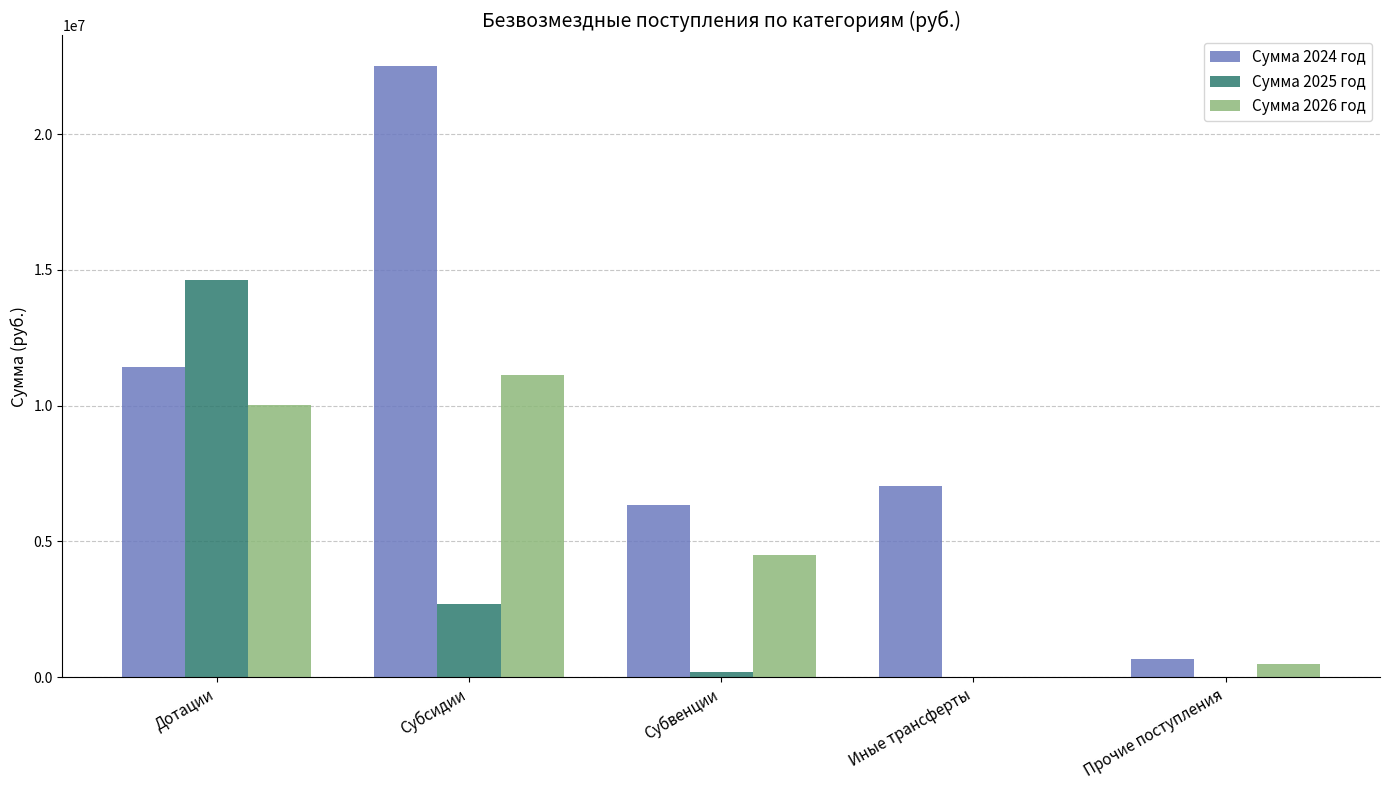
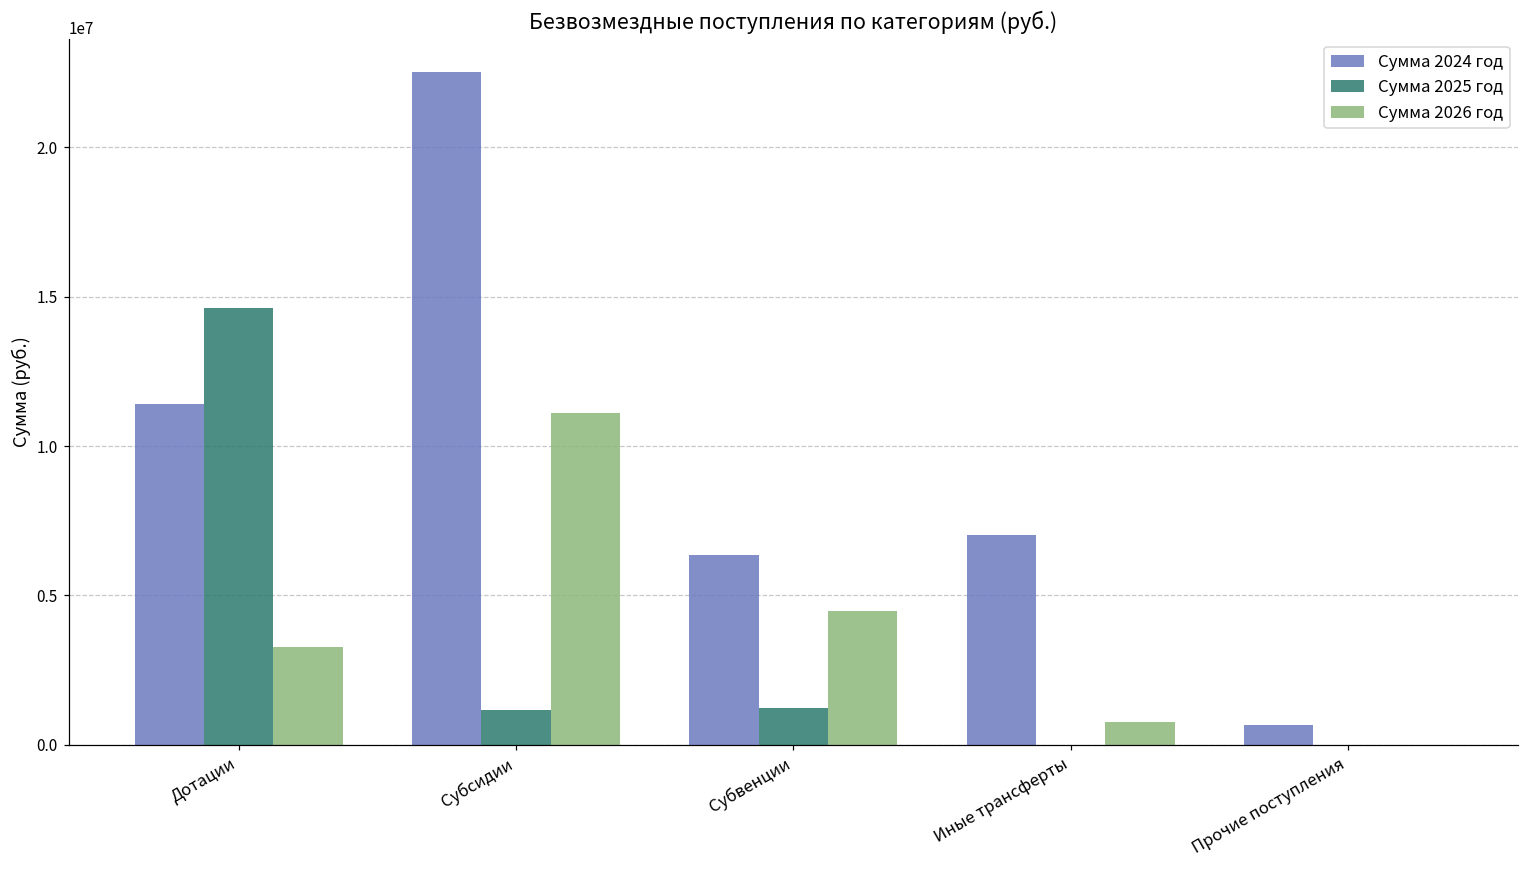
  {
    "Сумма 2024 год": {
      "Дотации": 11400000,
      "Субсидии": 22500000,
      "Субвенции": 6400000,
      "Иные трансферты": 7000000,
      "Прочие поступления": 700000
    },
    "Сумма 2025 год": {
      "Дотации": 14600000,
-     "Субсидии": 2700000,
-     "Субвенции": 200000,
+     "Субсидии": 1200000,
+     "Субвенции": 1200000,
      "Иные трансферты": 0,
      "Прочие поступления": 0
    },
    "Сумма 2026 год": {
-     "Дотации": 10000000,
+     "Дотации": 3300000,
      "Субсидии": 11100000,
      "Субвенции": 4500000,
-     "Иные трансферты": 0,
-     "Прочие поступления": 500000
+     "Иные трансферты": 800000,
+     "Прочие поступления": 0
    }
  }
